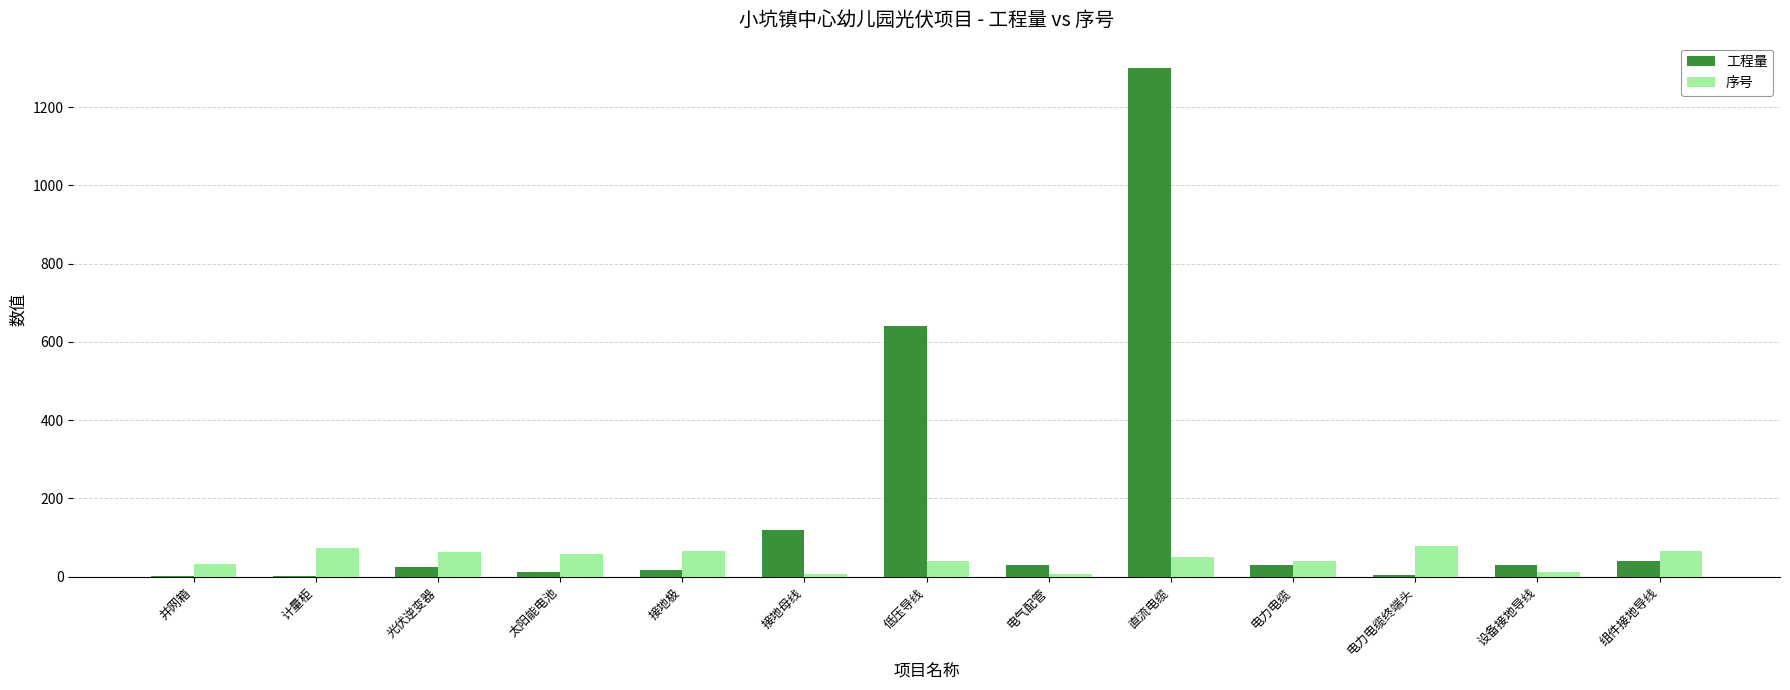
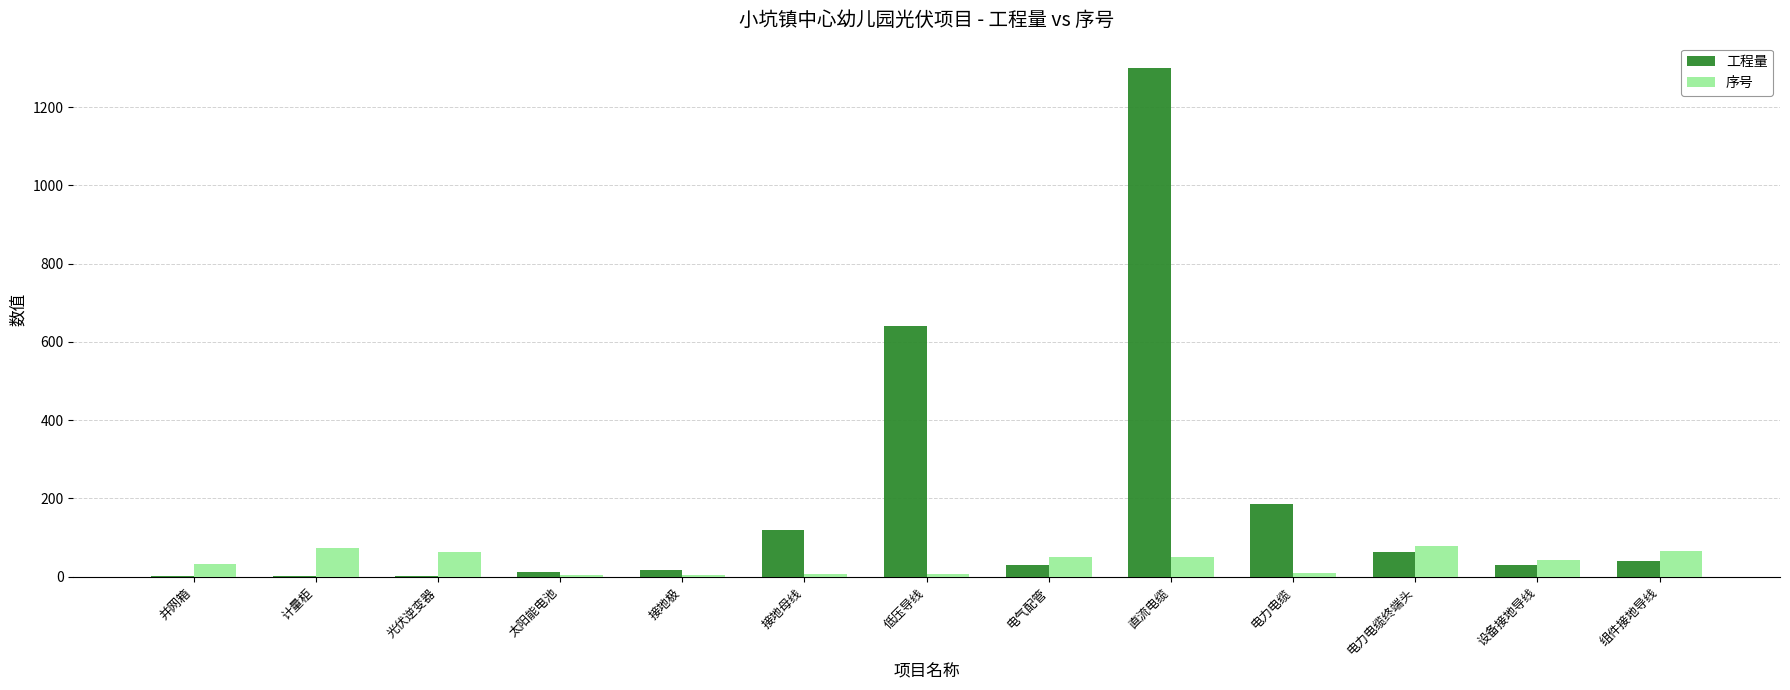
  {
    "工程量": {
-     "光伏逆变器": 30,
+     "光伏逆变器": 0,
      "太阳能电池": 10,
      "接地极": 20,
      "接地母线": 120,
      "低压导线": 640,
      "电气配管": 30,
      "直流电缆": 1300,
-     "电力电缆": 30,
-     "电力电缆终端头": 0,
+     "电力电缆": 190,
+     "电力电缆终端头": 60,
      "设备接地导线": 30,
      "组件接地导线": 40
    },
    "序号": {
      "并网箱": 30,
      "计量柜": 70,
      "光伏逆变器": 60,
-     "太阳能电池": 60,
-     "接地极": 70,
-     "低压导线": 40,
-     "电气配管": 10,
+     "太阳能电池": 0,
+     "接地极": 10,
+     "低压导线": 10,
+     "电气配管": 50,
      "直流电缆": 50,
-     "电力电缆": 40,
+     "电力电缆": 10,
      "电力电缆终端头": 80,
-     "设备接地导线": 10,
+     "设备接地导线": 40,
      "组件接地导线": 70
    }
  }
